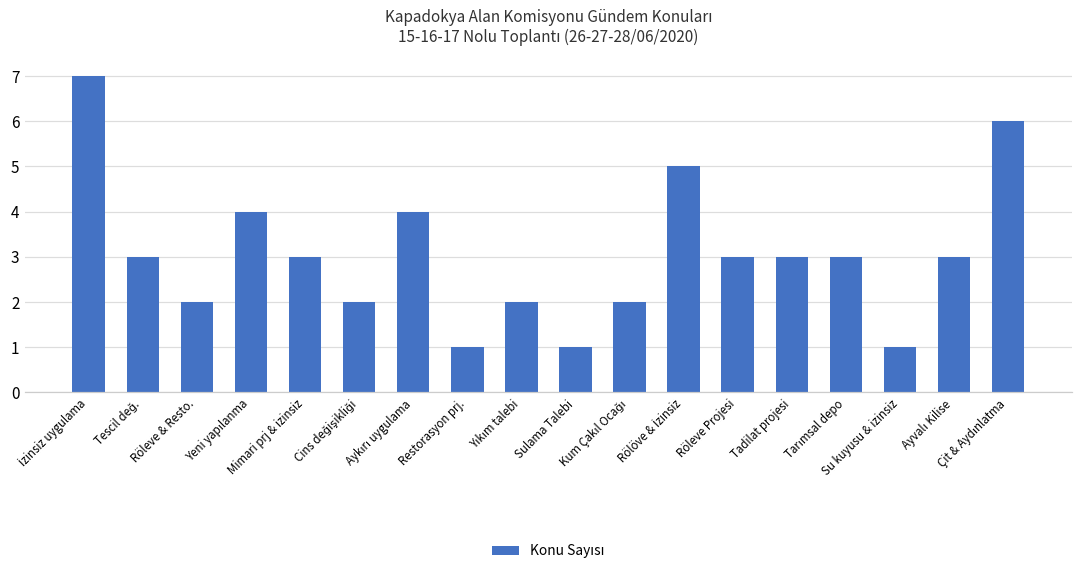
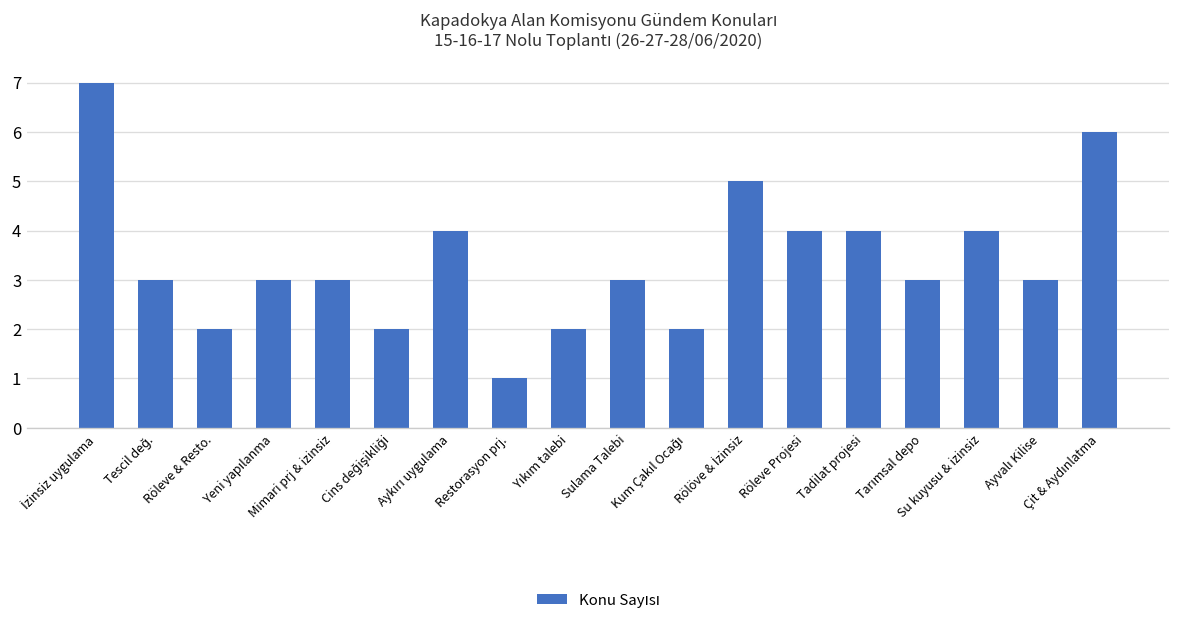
  {
    "İzinsiz uygulama": 7,
    "Tescil değ.": 3,
    "Röleve & Resto.": 2,
-   "Yeni yapılanma": 4,
+   "Yeni yapılanma": 3,
    "Mimari prj & izinsiz": 3,
    "Cins değişikliği": 2,
    "Aykırı uygulama": 4,
    "Restorasyon prj.": 1,
    "Yıkım talebi": 2,
-   "Sulama Talebi": 1,
+   "Sulama Talebi": 3,
    "Kum Çakıl Ocağı": 2,
    "Rölöve & İzinsiz": 5,
-   "Röleve Projesi": 3,
-   "Tadilat projesi": 3,
+   "Röleve Projesi": 4,
+   "Tadilat projesi": 4,
    "Tarımsal depo": 3,
-   "Su kuyusu & izinsiz": 1,
+   "Su kuyusu & izinsiz": 4,
    "Ayvalı Kilise": 3,
    "Çit & Aydınlatma": 6
  }
